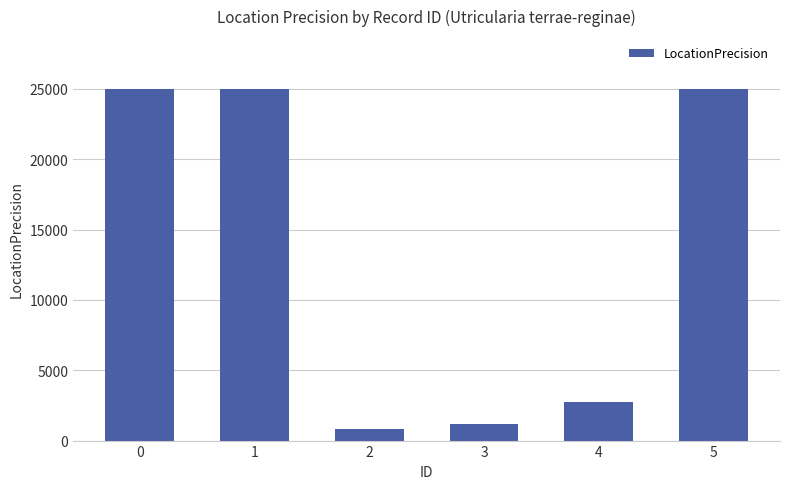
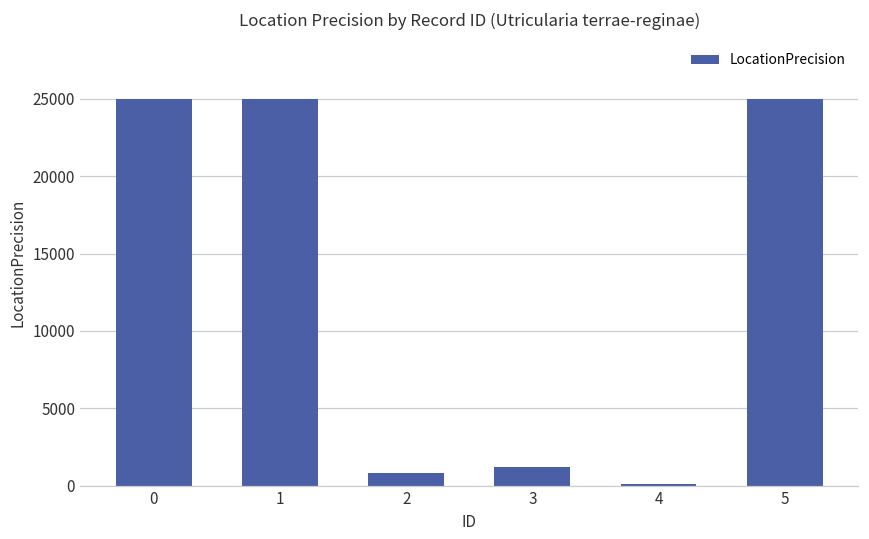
  {
    "0": 25000,
    "1": 25000,
    "2": 800,
    "3": 1200,
-   "4": 2700,
+   "4": 100,
    "5": 25000
  }
